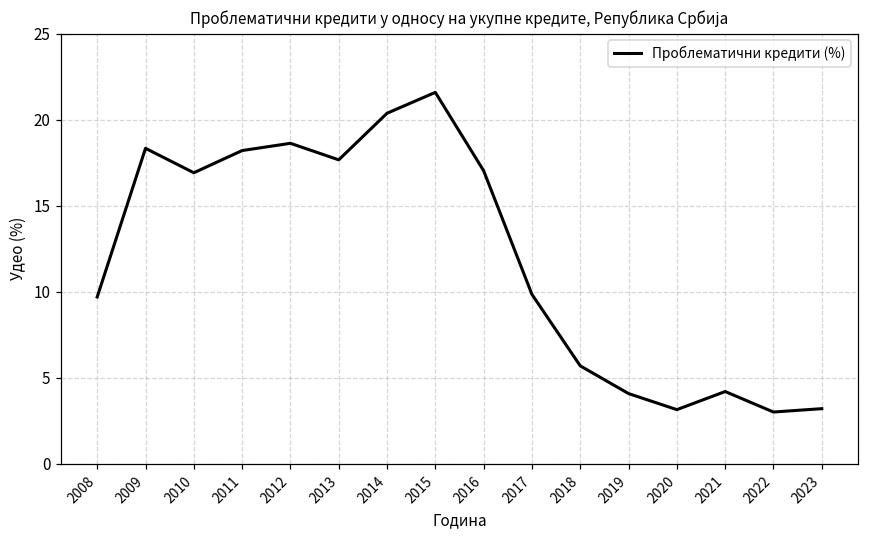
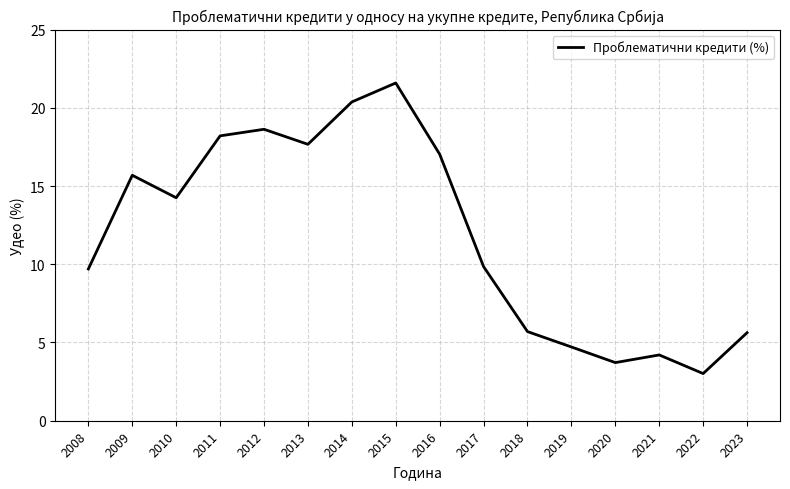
  {
    "2008": 9.7,
-   "2009": 18.3,
-   "2010": 16.9,
+   "2009": 15.7,
+   "2010": 14.2,
    "2011": 18.2,
    "2012": 18.6,
    "2013": 17.7,
    "2014": 20.4,
    "2015": 21.6,
    "2016": 17.0,
    "2017": 9.8,
    "2018": 5.7,
-   "2019": 4.1,
-   "2020": 3.2,
+   "2019": 4.7,
+   "2020": 3.7,
    "2021": 4.2,
    "2022": 3.0,
-   "2023": 3.2
+   "2023": 5.6
  }
